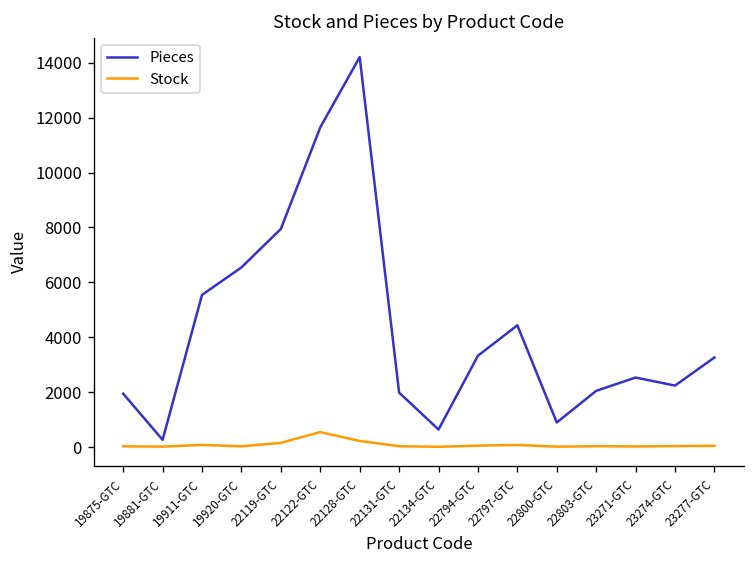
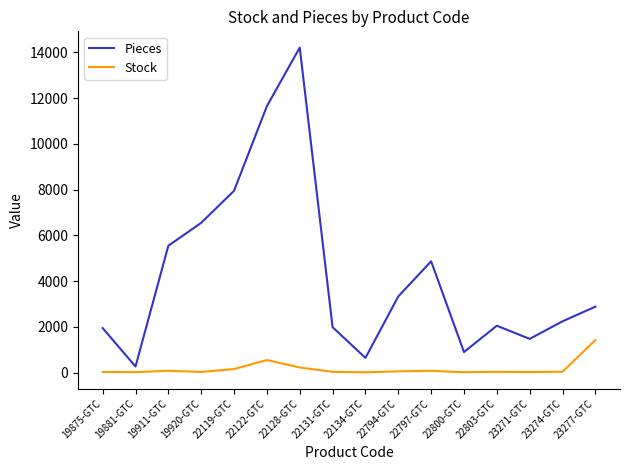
  {
    "Pieces": {
      "19875-GTC": 1900,
      "19881-GTC": 300,
      "19911-GTC": 5500,
      "19920-GTC": 6500,
      "22119-GTC": 7900,
      "22122-GTC": 11600,
      "22128-GTC": 14200,
      "22131-GTC": 2000,
      "22134-GTC": 600,
      "22794-GTC": 3300,
-     "22797-GTC": 4400,
+     "22797-GTC": 4900,
      "22800-GTC": 900,
      "22803-GTC": 2000,
-     "23271-GTC": 2500,
+     "23271-GTC": 1500,
      "23274-GTC": 2200,
-     "23277-GTC": 3300
+     "23277-GTC": 2900
    },
    "Stock": {
      "19875-GTC": 0,
      "19881-GTC": 0,
      "19911-GTC": 100,
      "19920-GTC": 0,
      "22119-GTC": 200,
      "22122-GTC": 500,
      "22128-GTC": 200,
      "22131-GTC": 0,
      "22134-GTC": 0,
      "22794-GTC": 100,
      "22797-GTC": 100,
      "22800-GTC": 0,
      "22803-GTC": 0,
      "23271-GTC": 0,
      "23274-GTC": 0,
-     "23277-GTC": 0
+     "23277-GTC": 1400
    }
  }
